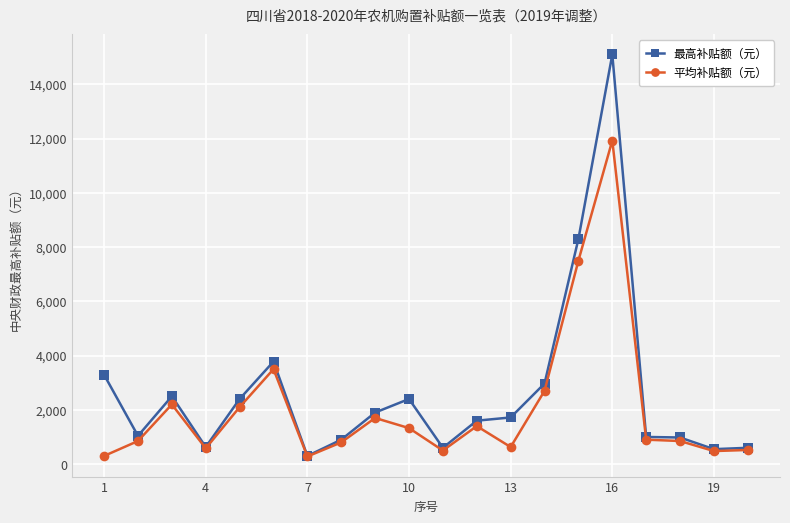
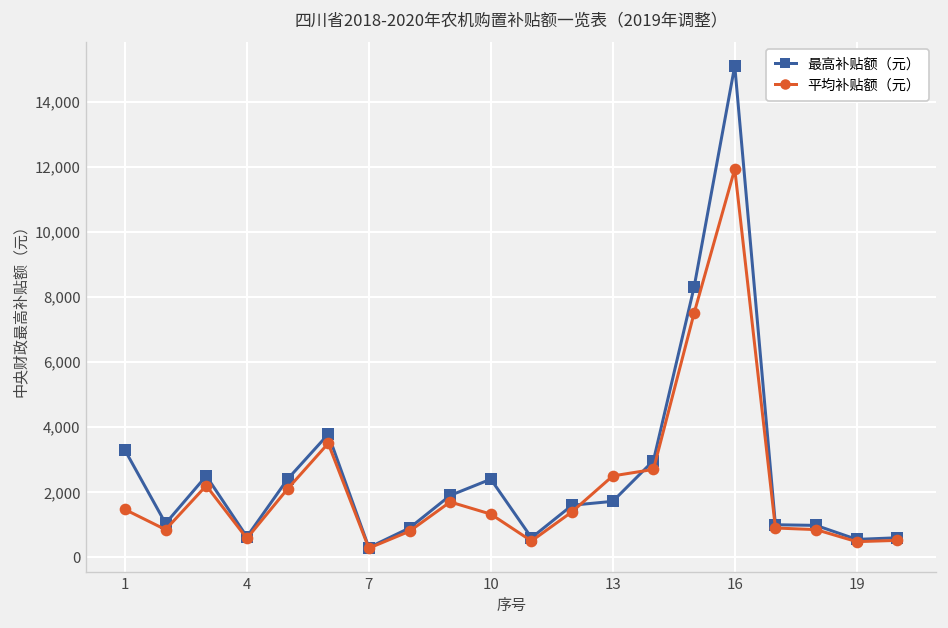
  {
    "最高补贴额（元）": {
      "1": "3,300",
      "10": "2,400",
      "13": "1,700",
      "16": "15,100"
    },
    "平均补贴额（元）": {
-     "1": "300",
+     "1": "1,500",
      "10": "1,300",
-     "13": "600",
+     "13": "2,500",
      "16": "11,900"
    }
  }
